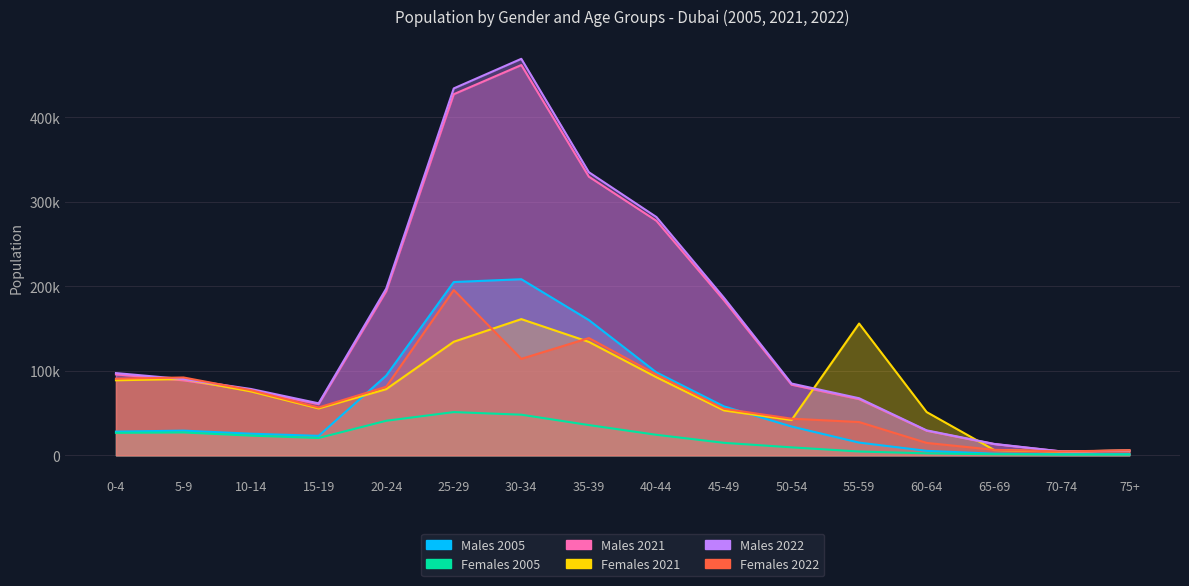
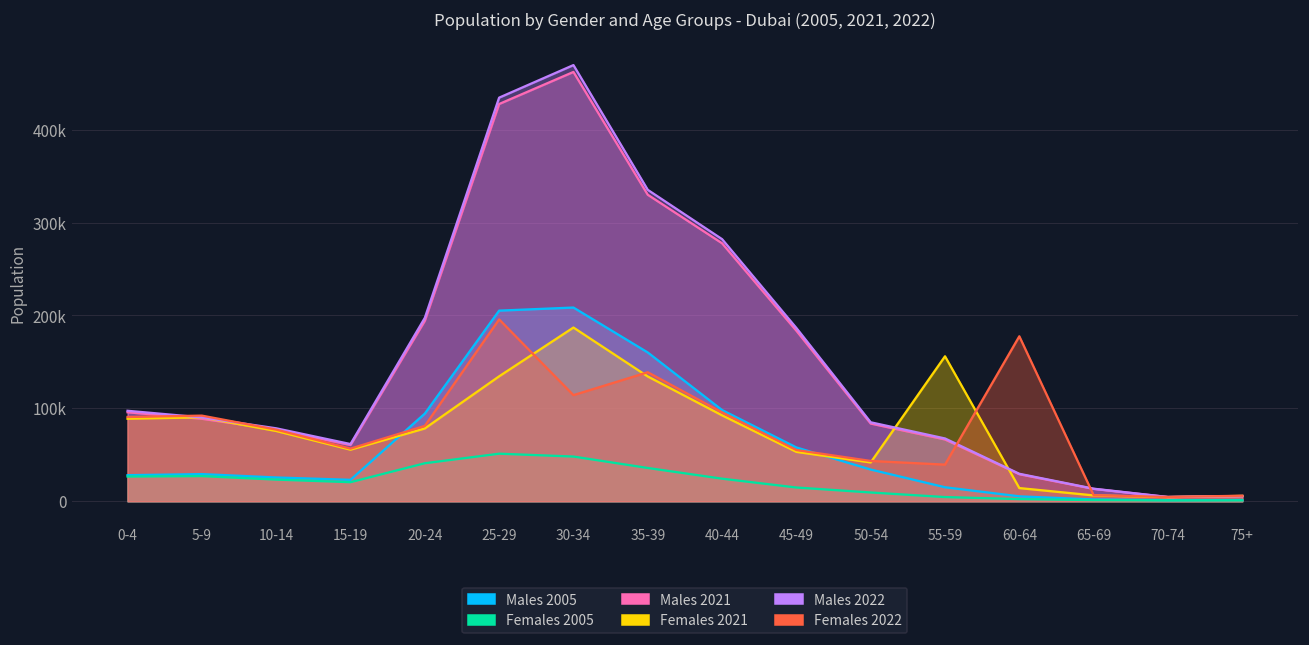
  {
    "Females 2021": {
      "25-29": 130000,
-     "30-34": 160000,
+     "30-34": 190000,
      "35-39": 130000,
      "40-44": 90000,
      "55-59": 160000,
-     "60-64": 50000
+     "60-64": 10000
    },
    "Females 2022": {
      "25-29": 200000,
      "30-34": 110000,
      "35-39": 140000,
      "55-59": 40000,
-     "60-64": 10000
+     "60-64": 180000
    }
  }
